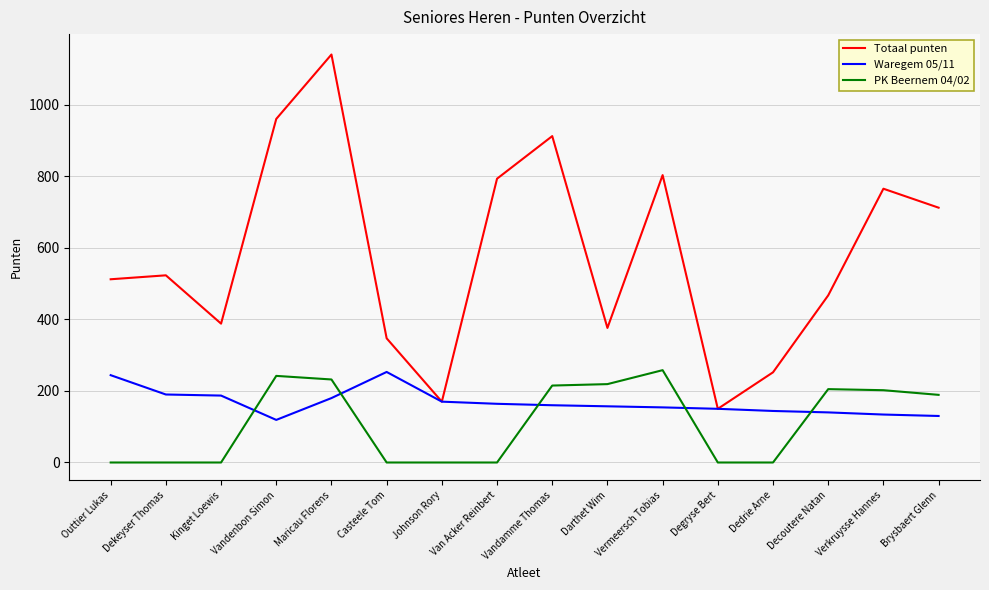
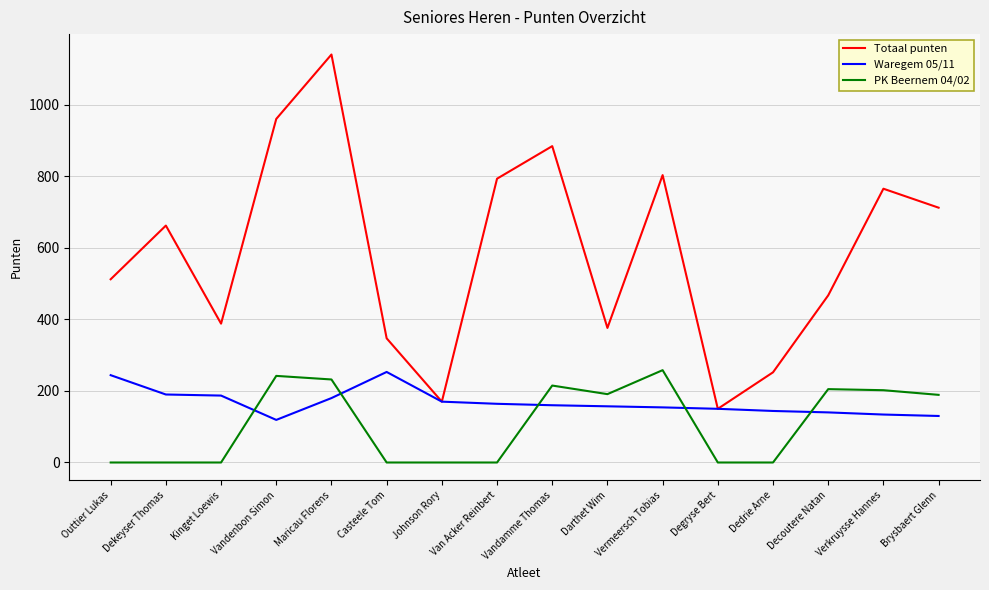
  {
    "Totaal punten": {
      "Outtier Lukas": 510,
-     "Dekeyser Thomas": 520,
+     "Dekeyser Thomas": 660,
      "Kinget Loewis": 390,
      "Vandenbon Simon": 960,
      "Maricau Florens": 1140,
      "Casteele Tom": 350,
      "Van Acker Reinbert": 790,
-     "Vandamme Thomas": 910,
+     "Vandamme Thomas": 880,
      "Darthet Wim": 380,
      "Vermeersch Tobias": 800,
      "Dedrie Arne": 250,
      "Decoutere Natan": 470,
      "Verkruysse Hannes": 770,
      "Brysbaert Glenn": 710
    },
    "Waregem 05/11": {
      "Outtier Lukas": 240,
      "Dekeyser Thomas": 190,
      "Kinget Loewis": 190,
      "Vandenbon Simon": 120,
      "Maricau Florens": 180,
      "Casteele Tom": 250,
      "Van Acker Reinbert": 160,
      "Vandamme Thomas": 160,
      "Darthet Wim": 160,
      "Vermeersch Tobias": 150,
      "Dedrie Arne": 140,
      "Decoutere Natan": 140,
      "Verkruysse Hannes": 130,
      "Brysbaert Glenn": 130
    },
    "PK Beernem 04/02": {
      "Outtier Lukas": 0,
      "Dekeyser Thomas": 0,
      "Kinget Loewis": 0,
      "Vandenbon Simon": 240,
      "Maricau Florens": 230,
      "Casteele Tom": 0,
      "Johnson Rory": 0,
      "Van Acker Reinbert": 0,
      "Vandamme Thomas": 220,
-     "Darthet Wim": 220,
+     "Darthet Wim": 190,
      "Vermeersch Tobias": 260,
      "Degryse Bert": 0,
      "Dedrie Arne": 0,
      "Decoutere Natan": 210,
      "Verkruysse Hannes": 200,
      "Brysbaert Glenn": 190
    }
  }
